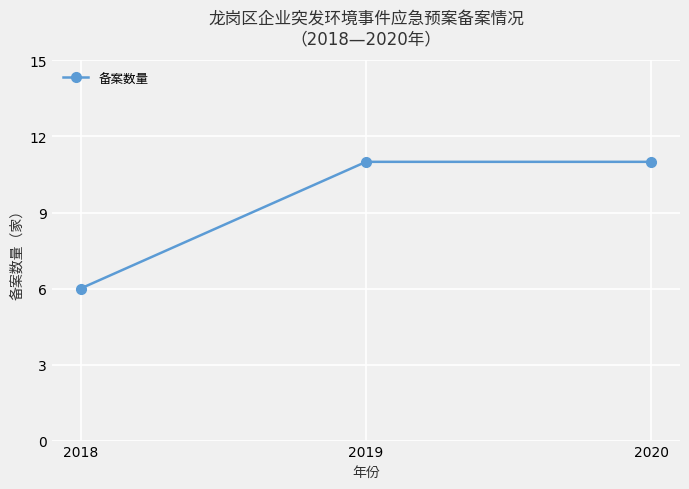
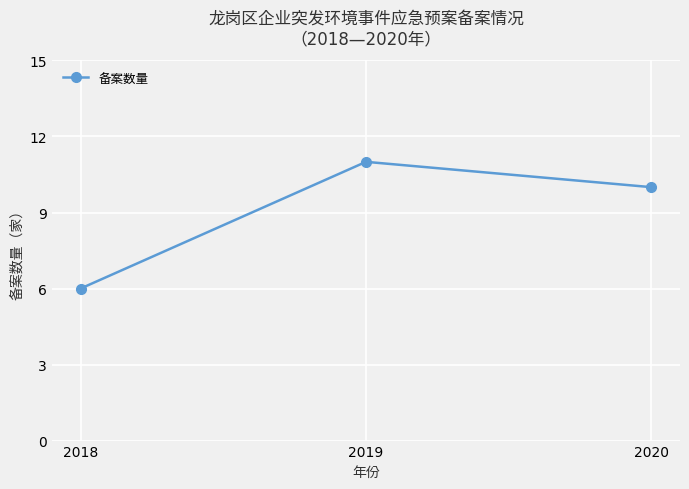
  {
    "2018": 6,
    "2019": 11,
-   "2020": 11
+   "2020": 10
  }
